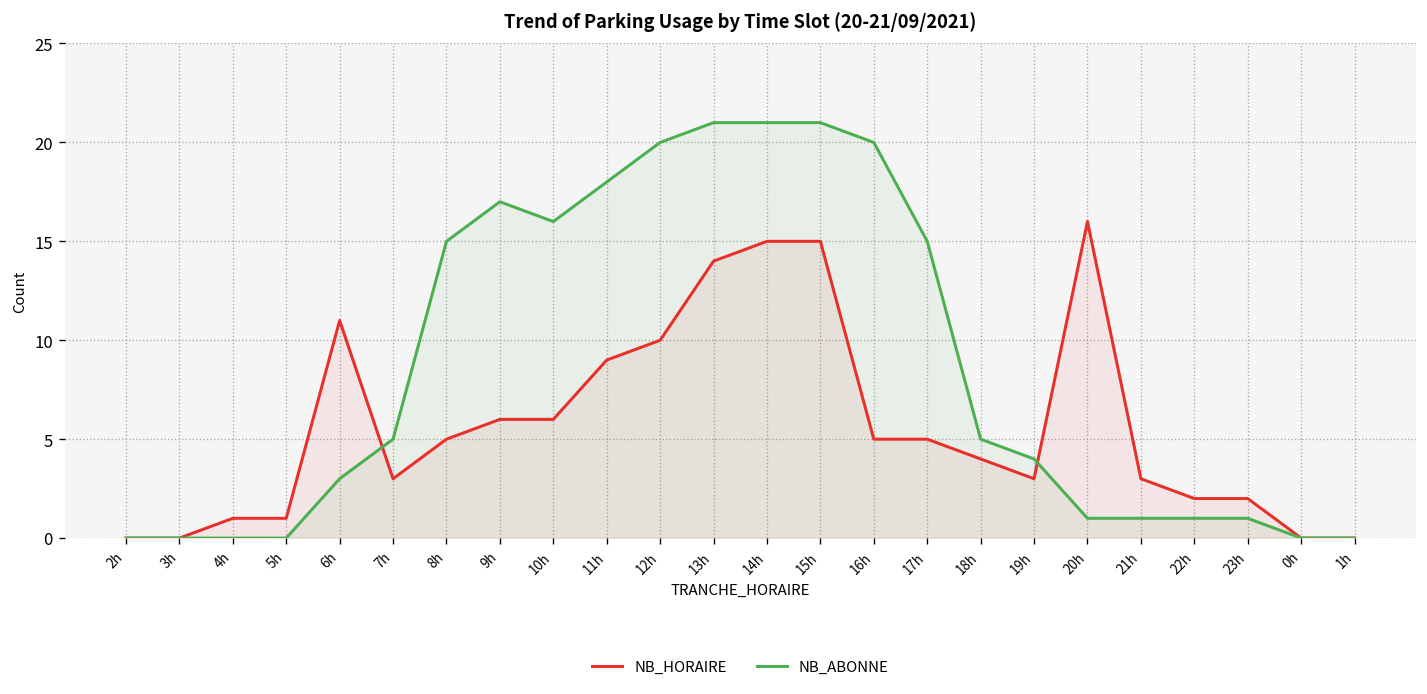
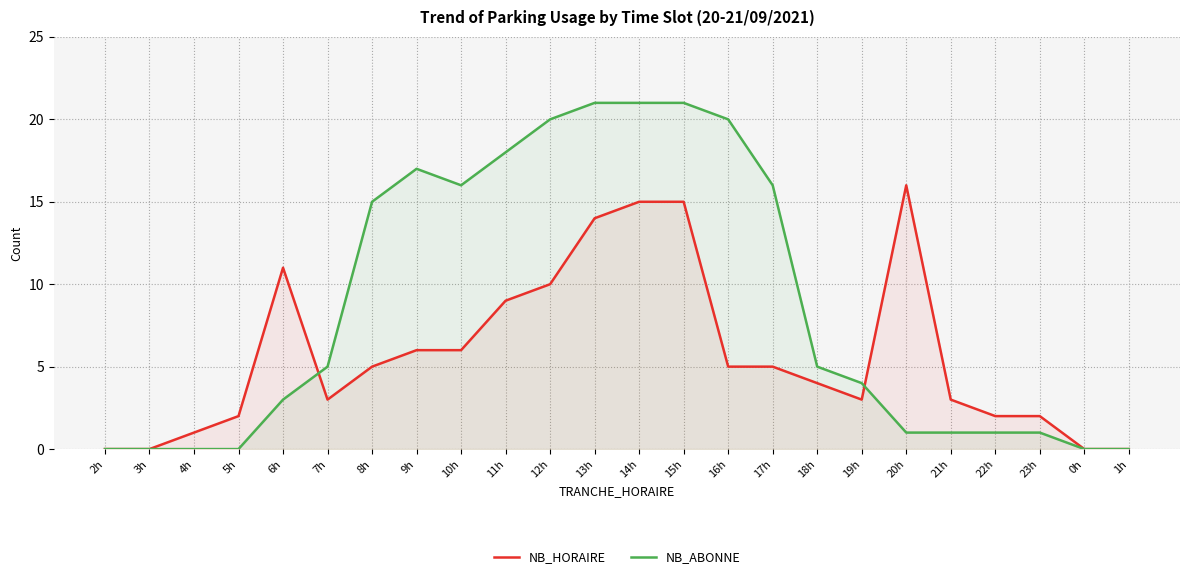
  {
    "NB_HORAIRE": {
      "4h": 1,
-     "5h": 1,
+     "5h": 2,
      "6h": 11,
      "7h": 3,
      "8h": 5,
      "9h": 6,
      "10h": 6,
      "11h": 9,
      "12h": 10,
      "13h": 14,
      "14h": 15,
      "15h": 15,
      "16h": 5,
      "17h": 5,
      "18h": 4,
      "19h": 3,
      "20h": 16,
      "21h": 3,
      "22h": 2,
      "23h": 2
    },
    "NB_ABONNE": {
      "4h": 0,
      "5h": 0,
      "6h": 3,
      "7h": 5,
      "8h": 15,
      "9h": 17,
      "10h": 16,
      "11h": 18,
      "12h": 20,
      "13h": 21,
      "14h": 21,
      "15h": 21,
      "16h": 20,
-     "17h": 15,
+     "17h": 16,
      "18h": 5,
      "19h": 4,
      "20h": 1,
      "21h": 1,
      "22h": 1,
      "23h": 1
    }
  }
